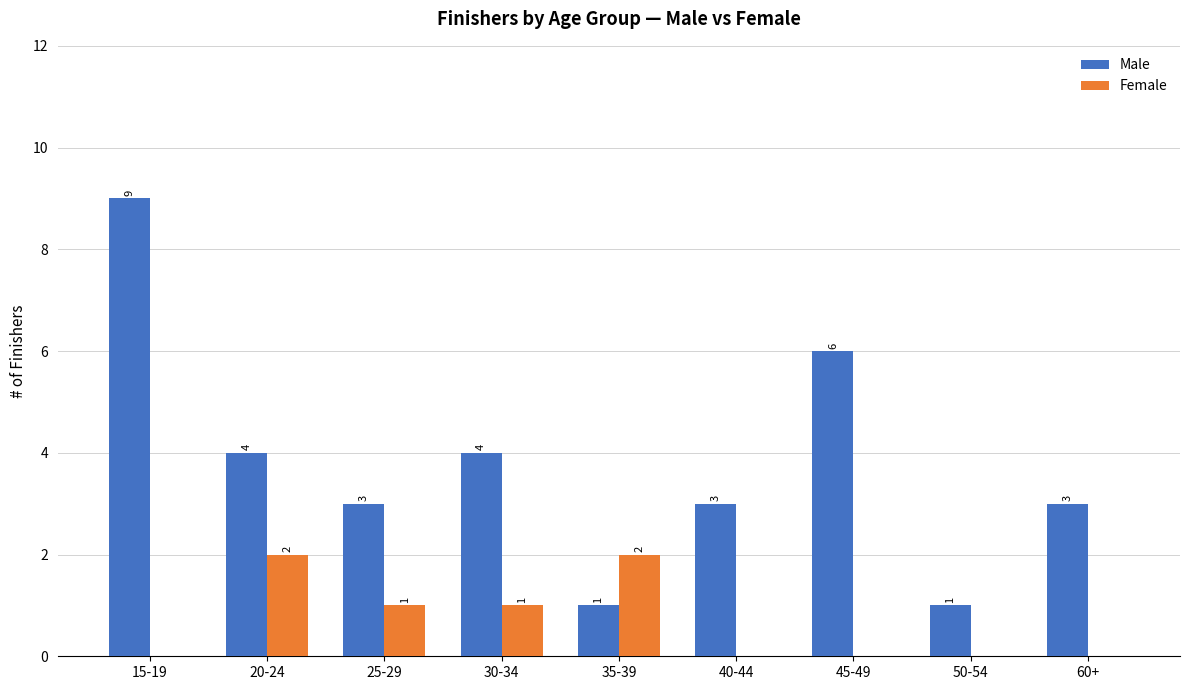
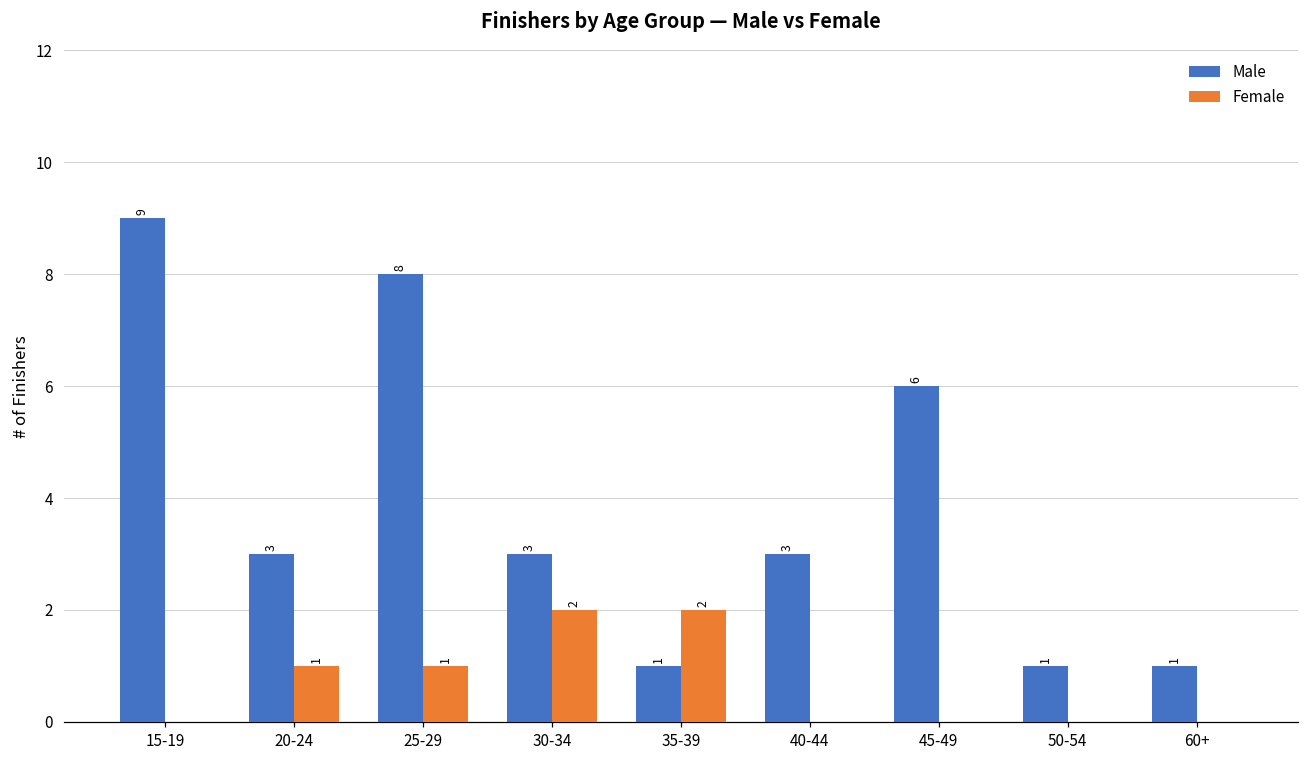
  {
    "Male": {
      "15-19": 9,
-     "20-24": 4,
-     "25-29": 3,
-     "30-34": 4,
+     "20-24": 3,
+     "25-29": 8,
+     "30-34": 3,
      "35-39": 1,
      "40-44": 3,
      "45-49": 6,
      "50-54": 1,
-     "60+": 3
+     "60+": 1
    },
    "Female": {
-     "20-24": 2,
+     "20-24": 1,
      "25-29": 1,
-     "30-34": 1,
+     "30-34": 2,
      "35-39": 2
    }
  }
